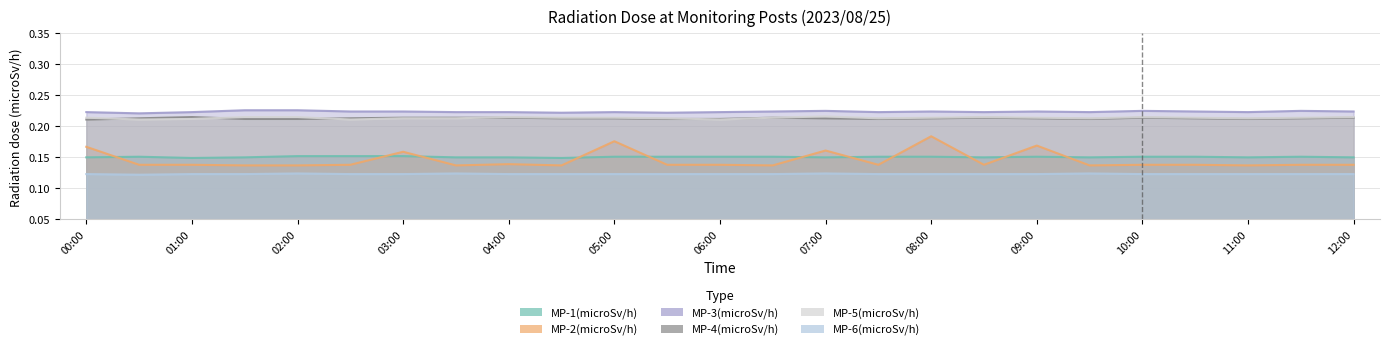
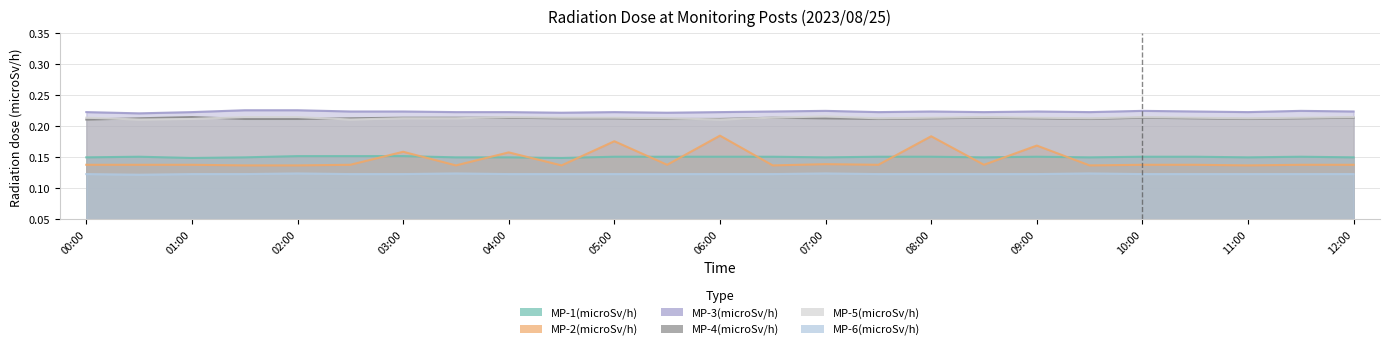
  {
    "MP-2(microSv/h)": {
-     "00:00": 0.17,
+     "00:00": 0.14,
      "01:00": 0.14,
      "02:00": 0.14,
      "03:00": 0.16,
-     "04:00": 0.14,
+     "04:00": 0.16,
      "05:00": 0.18,
-     "06:00": 0.14,
-     "07:00": 0.16,
+     "06:00": 0.19,
+     "07:00": 0.14,
      "08:00": 0.18,
      "09:00": 0.17,
      "10:00": 0.14,
      "11:00": 0.14,
      "12:00": 0.14
    }
  }
